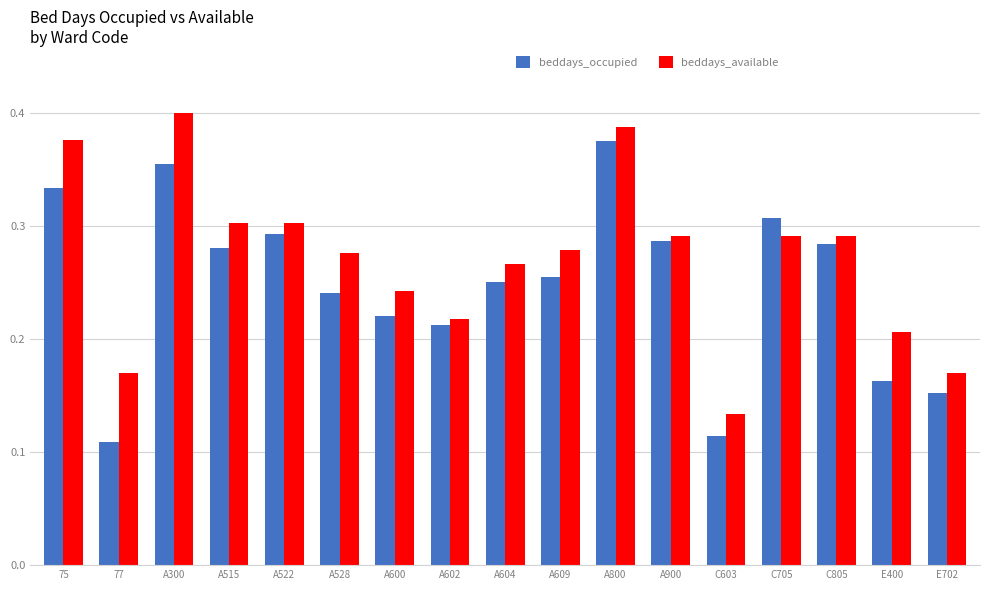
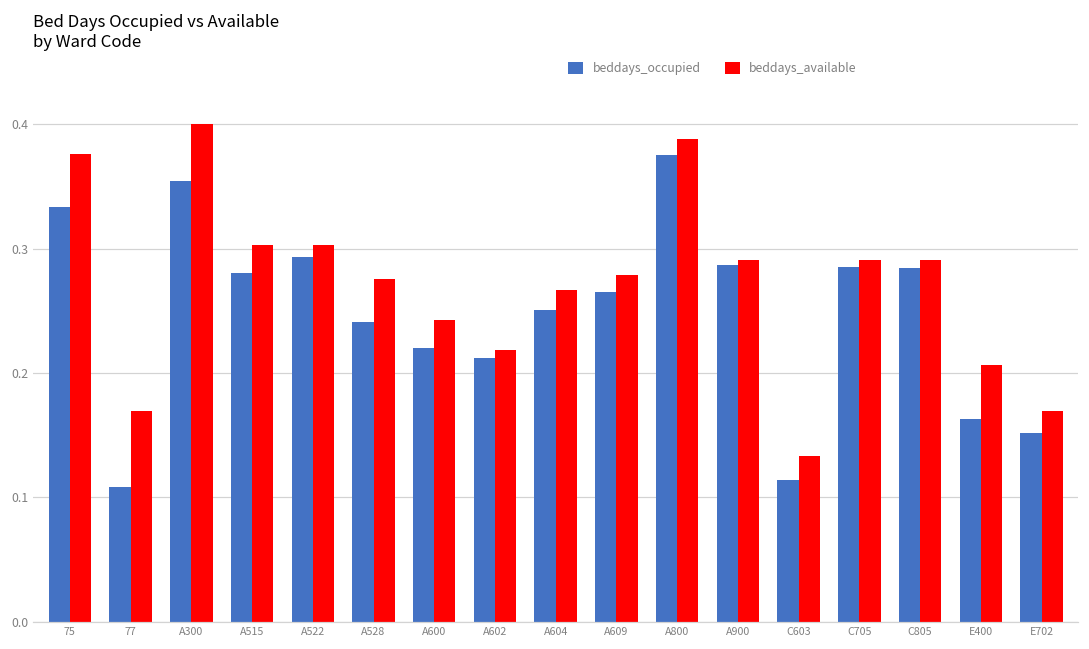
  {
    "beddays_occupied": {
      "75": 0.334,
      "77": 0.109,
      "A300": 0.355,
      "A515": 0.280,
      "A522": 0.293,
      "A528": 0.241,
      "A600": 0.220,
      "A602": 0.212,
      "A604": 0.251,
-     "A609": 0.255,
+     "A609": 0.265,
      "A800": 0.375,
      "A900": 0.286,
      "C603": 0.114,
-     "C705": 0.307,
+     "C705": 0.285,
      "C805": 0.284,
      "E400": 0.163,
      "E702": 0.152
    },
    "beddays_available": {
      "75": 0.376,
      "77": 0.170,
      "A300": 0.400,
      "A515": 0.303,
      "A522": 0.303,
      "A528": 0.276,
      "A600": 0.242,
      "A602": 0.218,
      "A604": 0.267,
      "A609": 0.279,
      "A800": 0.388,
      "A900": 0.291,
      "C603": 0.133,
      "C705": 0.291,
      "C805": 0.291,
      "E400": 0.206,
      "E702": 0.170
    }
  }
